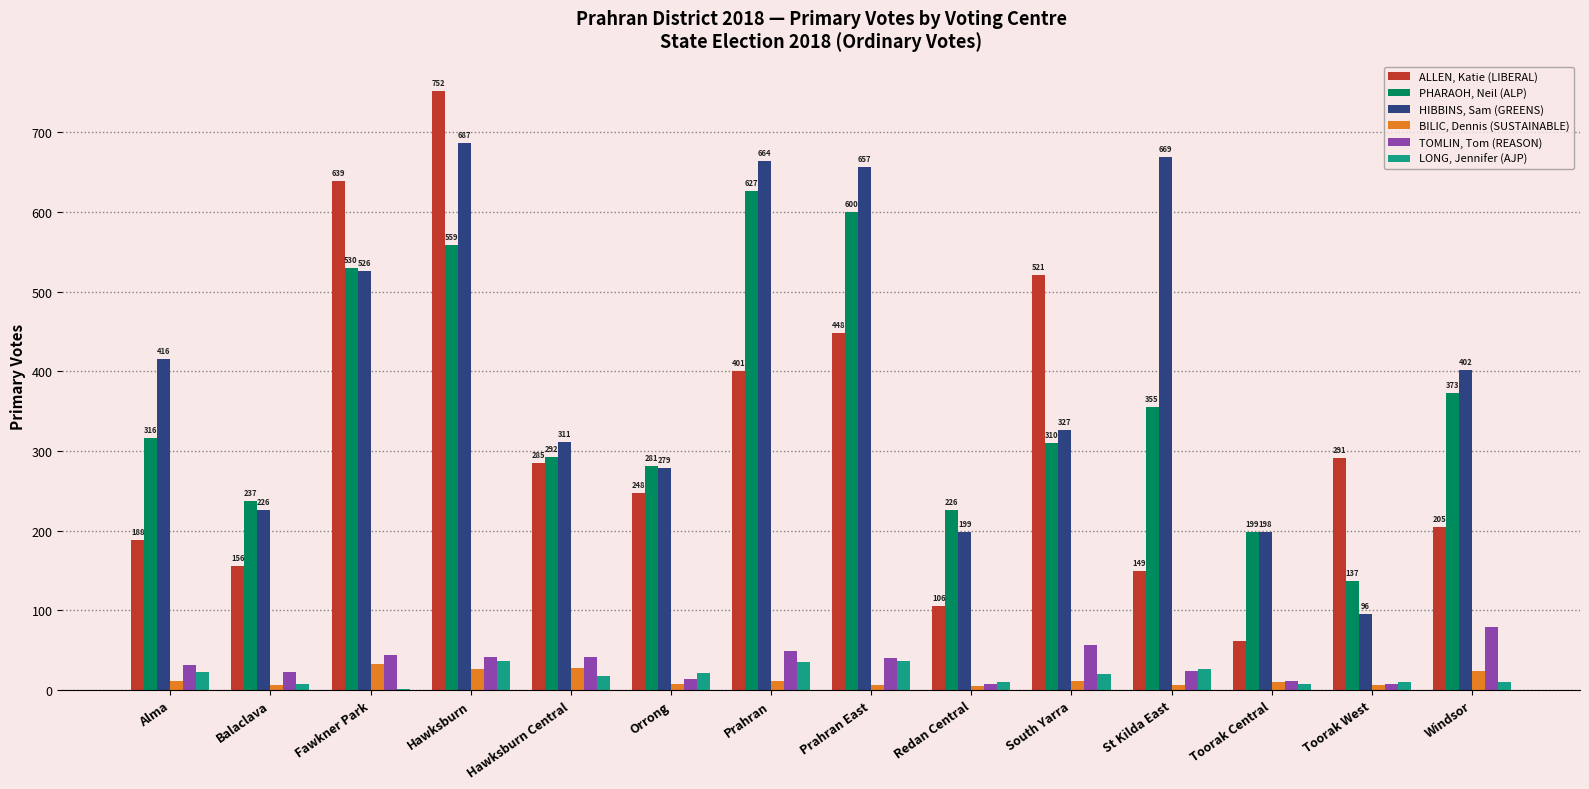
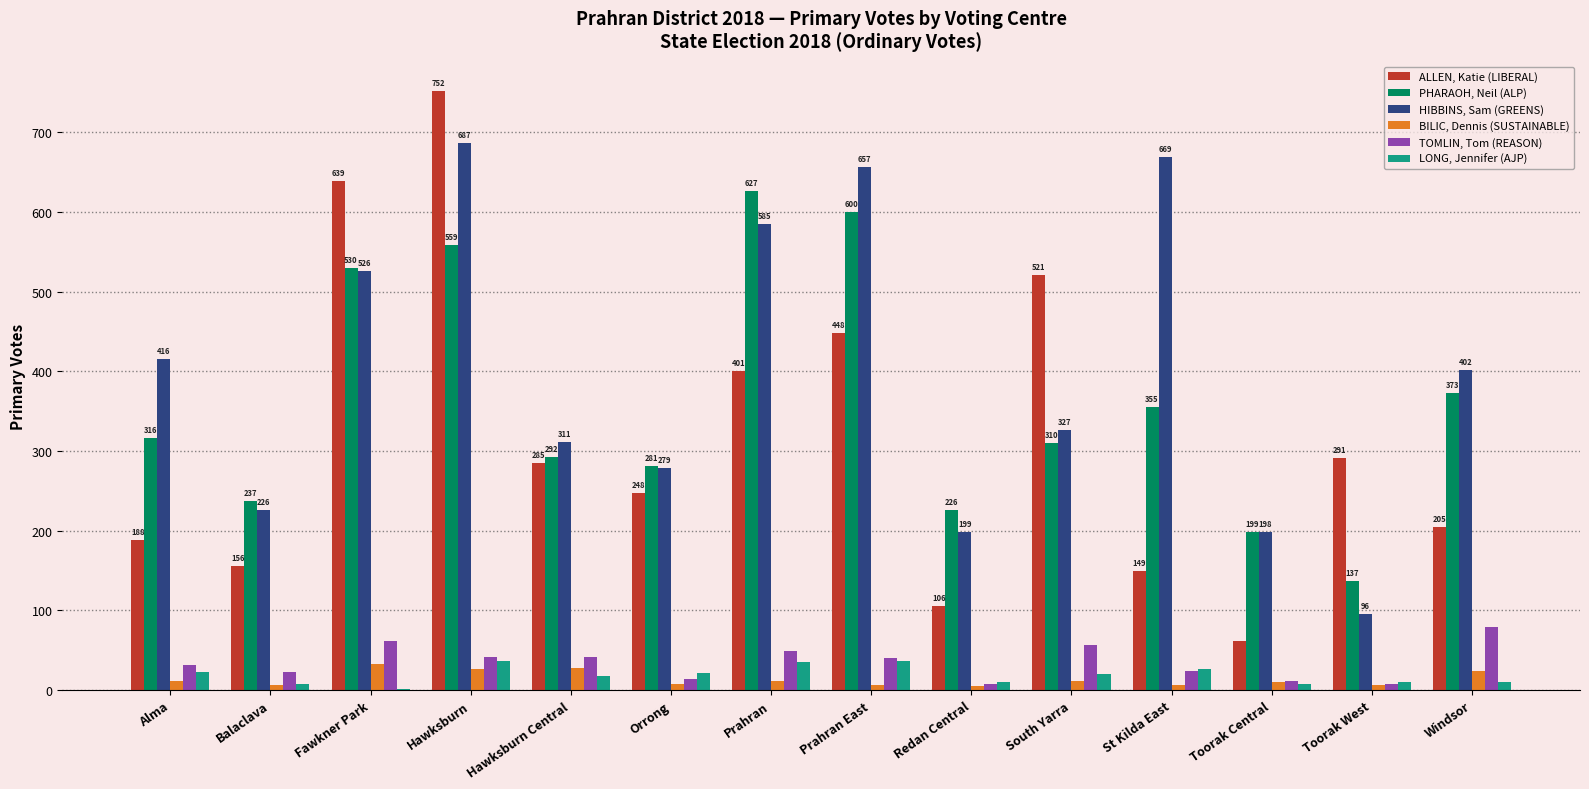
  {
    "ALLEN, Katie (LIBERAL)": {
      "Alma": 188,
      "Balaclava": 156,
      "Fawkner Park": 639,
      "Hawksburn": 752,
      "Hawksburn Central": 285,
      "Orrong": 248,
      "Prahran": 401,
      "Prahran East": 448,
      "Redan Central": 106,
      "South Yarra": 521,
      "St Kilda East": 149,
      "Toorak West": 291,
      "Windsor": 205
    },
    "HIBBINS, Sam (GREENS)": {
      "Alma": 416,
      "Balaclava": 226,
      "Fawkner Park": 526,
      "Hawksburn": 687,
      "Hawksburn Central": 311,
      "Orrong": 279,
-     "Prahran": 664,
+     "Prahran": 585,
      "Prahran East": 657,
      "Redan Central": 199,
      "South Yarra": 327,
      "St Kilda East": 669,
      "Toorak Central": 198,
      "Toorak West": 96,
      "Windsor": 402
    },
    "BILIC, Dennis (SUSTAINABLE)": {
      "Alma": 10,
      "Balaclava": 10,
      "Fawkner Park": 30,
      "Hawksburn": 30,
      "Hawksburn Central": 30,
      "Orrong": 10,
      "Prahran": 10,
      "Prahran East": 10,
      "Redan Central": 10,
      "South Yarra": 10,
      "St Kilda East": 10,
      "Toorak Central": 10,
      "Toorak West": 10,
      "Windsor": 20
    },
    "TOMLIN, Tom (REASON)": {
      "Alma": 30,
      "Balaclava": 20,
-     "Fawkner Park": 40,
+     "Fawkner Park": 60,
      "Hawksburn": 40,
      "Hawksburn Central": 40,
      "Orrong": 10,
      "Prahran": 50,
      "Prahran East": 40,
      "Redan Central": 10,
      "South Yarra": 60,
      "St Kilda East": 20,
      "Toorak Central": 10,
      "Toorak West": 10,
      "Windsor": 80
    }
  }
